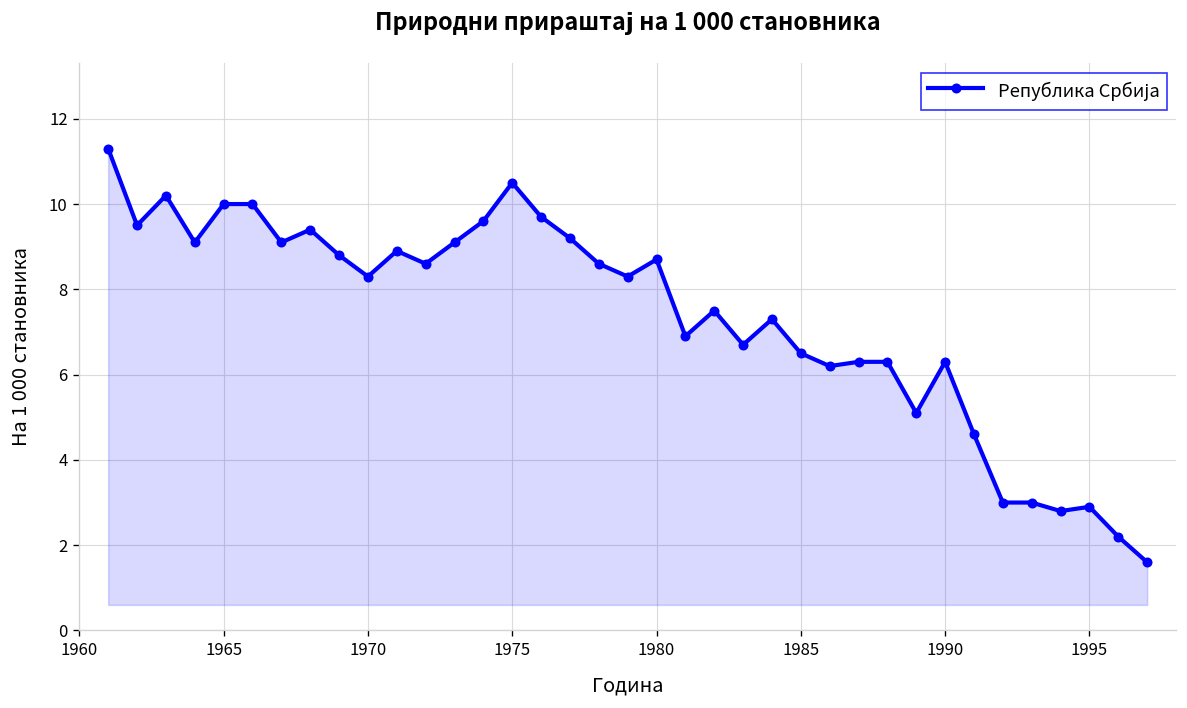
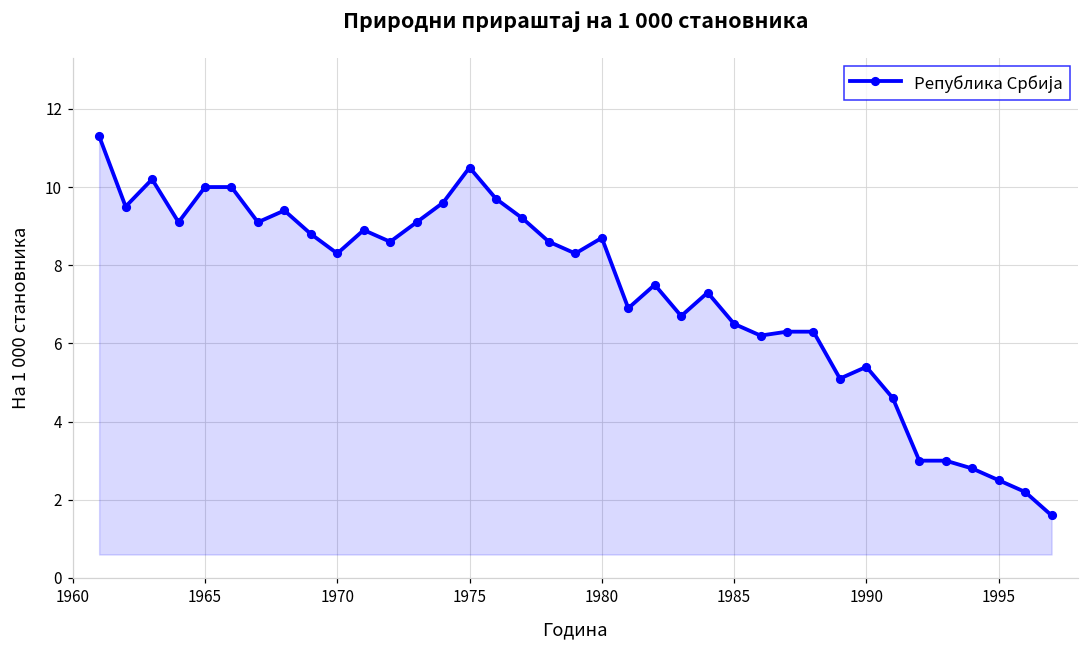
  {
    "1965": 10.0,
    "1970": 8.3,
    "1975": 10.5,
    "1980": 8.7,
    "1985": 6.5,
-   "1990": 6.3,
-   "1995": 2.9
+   "1990": 5.4,
+   "1995": 2.5
  }
